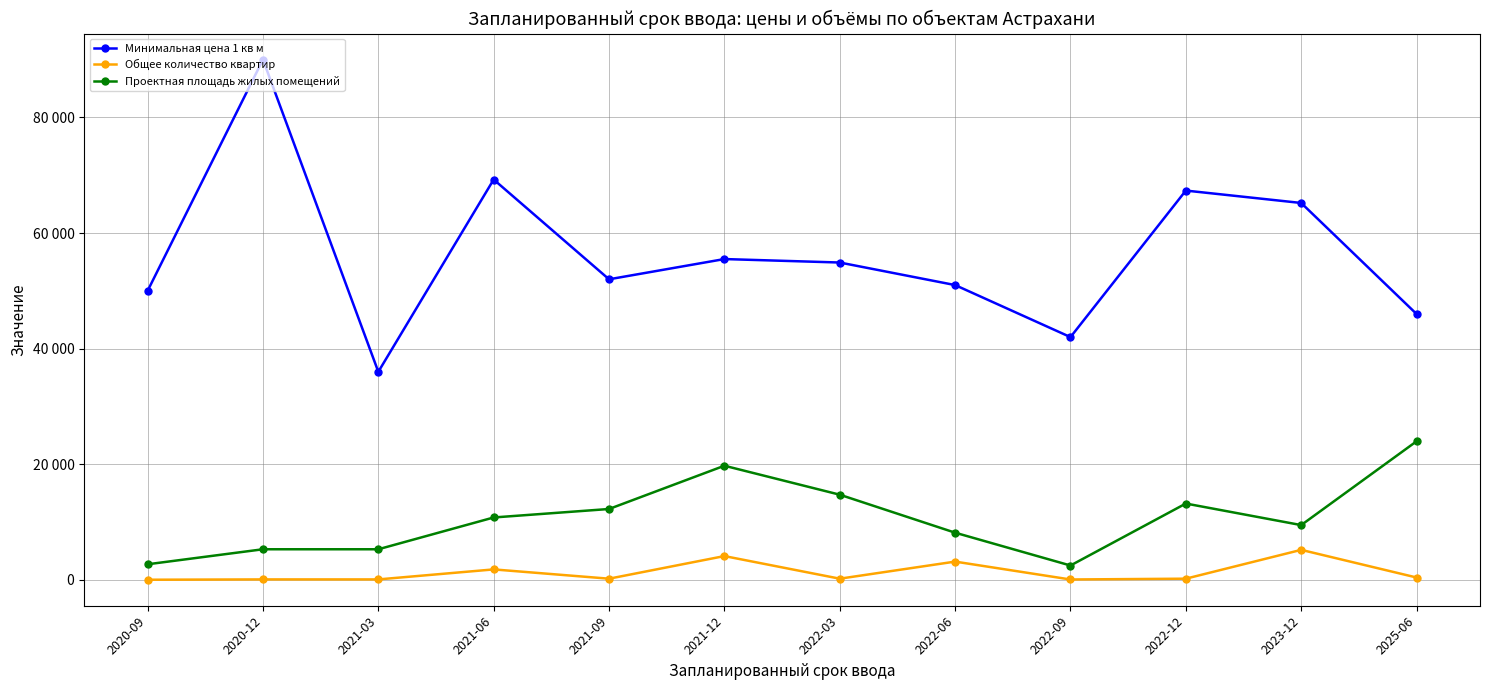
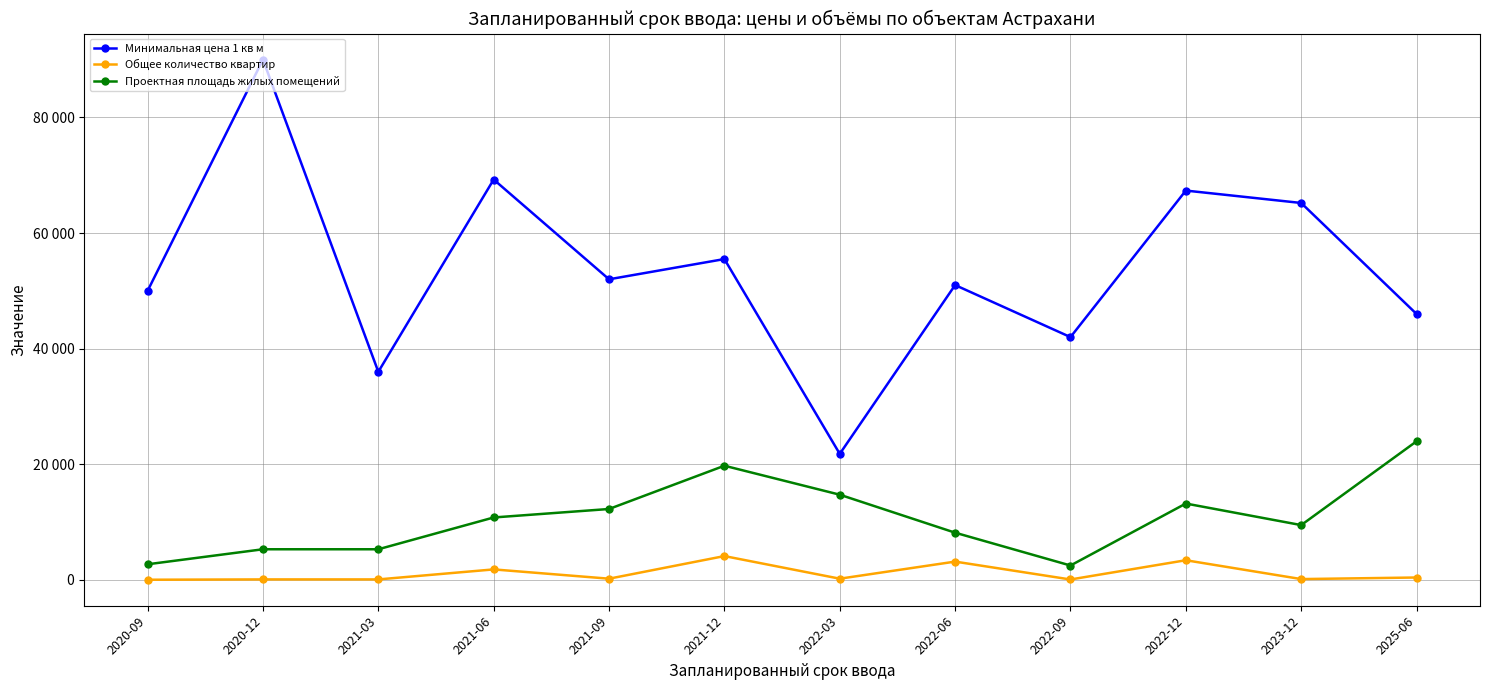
  {
    "Минимальная цена 1 кв м": {
      "2020-09": 50000,
      "2021-03": 36000,
      "2021-06": 69000,
      "2021-09": 52000,
      "2021-12": 56000,
-     "2022-03": 55000,
+     "2022-03": 22000,
      "2022-06": 51000,
      "2022-09": 42000,
      "2022-12": 67000,
      "2023-12": 65000,
      "2025-06": 46000
    },
    "Общее количество квартир": {
      "2020-09": 0,
      "2020-12": 0,
      "2021-03": 0,
      "2021-06": 2000,
      "2021-09": 0,
      "2021-12": 4000,
      "2022-03": 0,
      "2022-06": 3000,
      "2022-09": 0,
-     "2022-12": 0,
-     "2023-12": 5000,
+     "2022-12": 3000,
+     "2023-12": 0,
      "2025-06": 0
    },
    "Проектная площадь жилых помещений": {
      "2020-09": 3000,
      "2020-12": 5000,
      "2021-03": 5000,
      "2021-06": 11000,
      "2021-09": 12000,
      "2021-12": 20000,
      "2022-03": 15000,
      "2022-06": 8000,
      "2022-09": 2000,
      "2022-12": 13000,
      "2023-12": 9000,
      "2025-06": 24000
    }
  }
